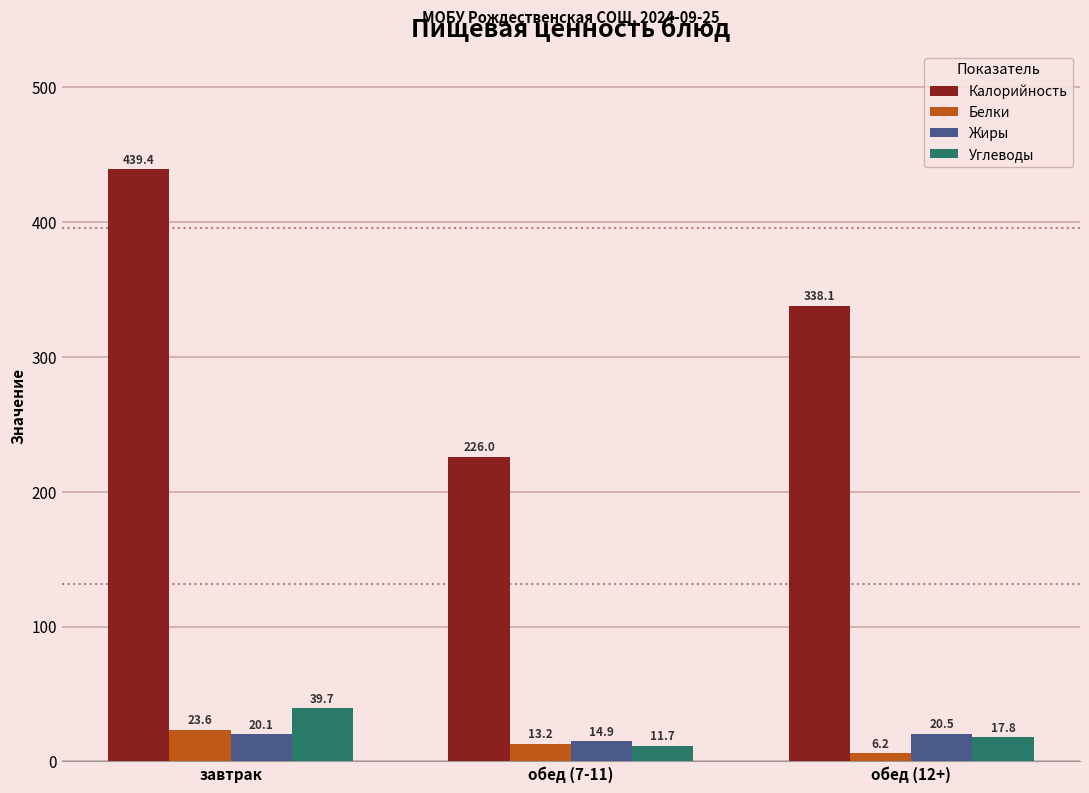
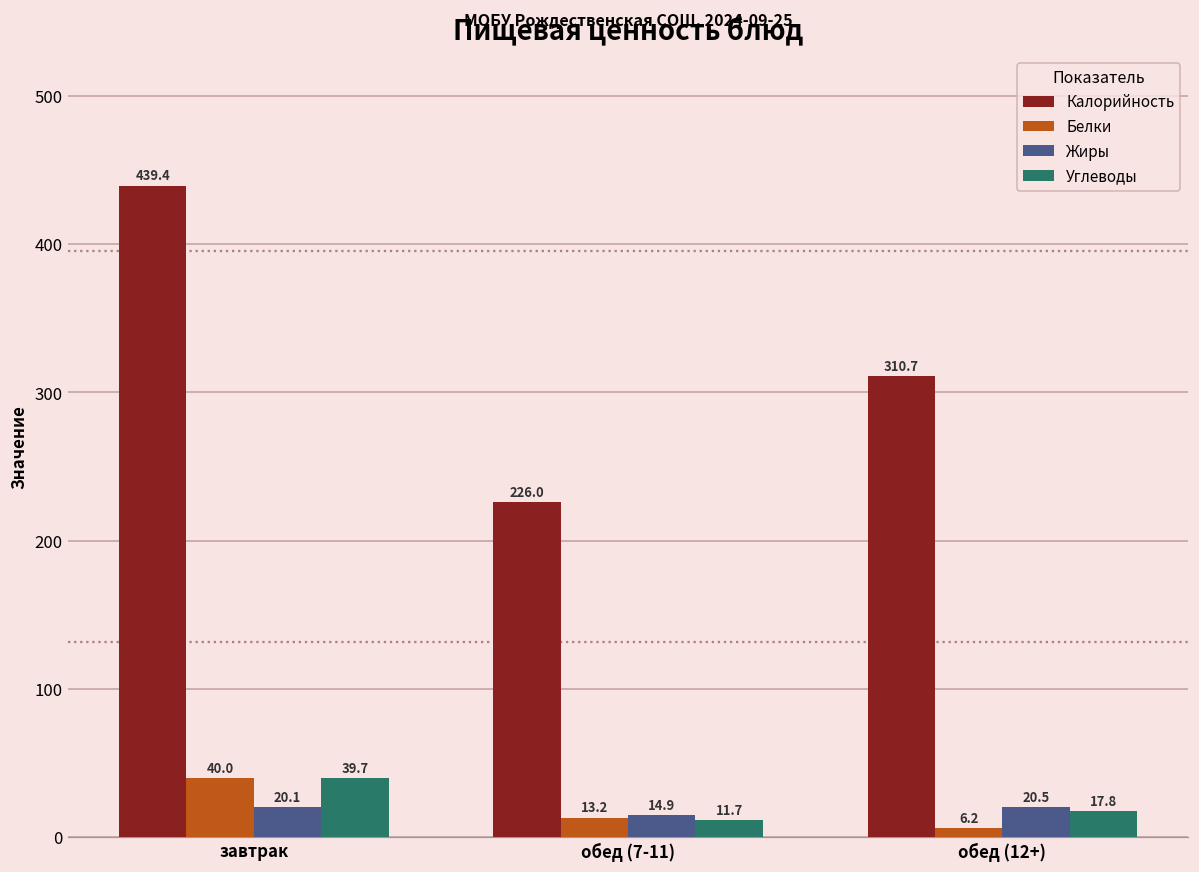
  {
    "Калорийность": {
      "завтрак": 439.4,
      "обед (7-11)": 226.0,
-     "обед (12+)": 338.1
+     "обед (12+)": 310.7
    },
    "Белки": {
-     "завтрак": 23.6,
+     "завтрак": 40.0,
      "обед (7-11)": 13.2,
      "обед (12+)": 6.2
    }
  }
